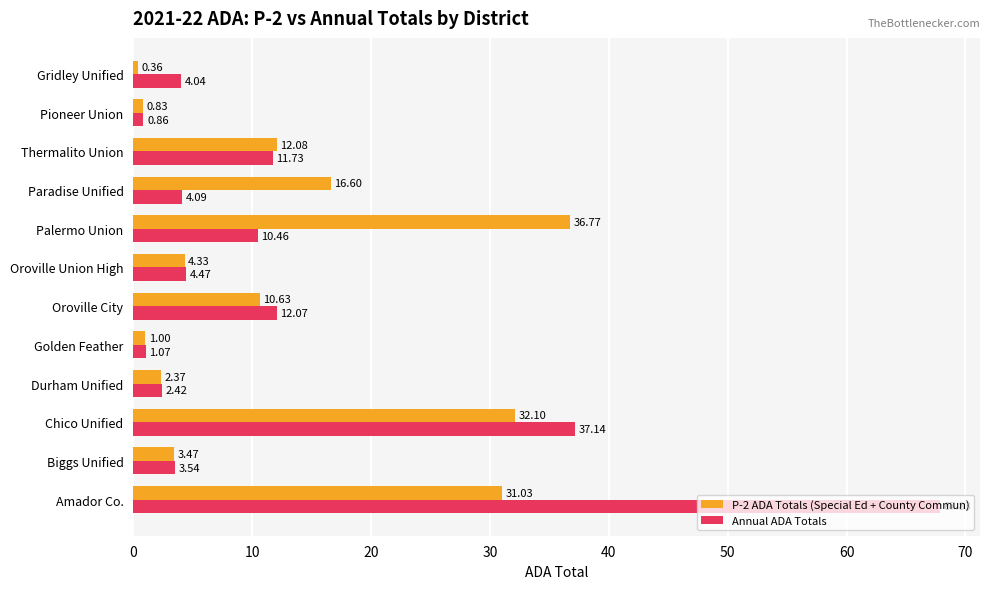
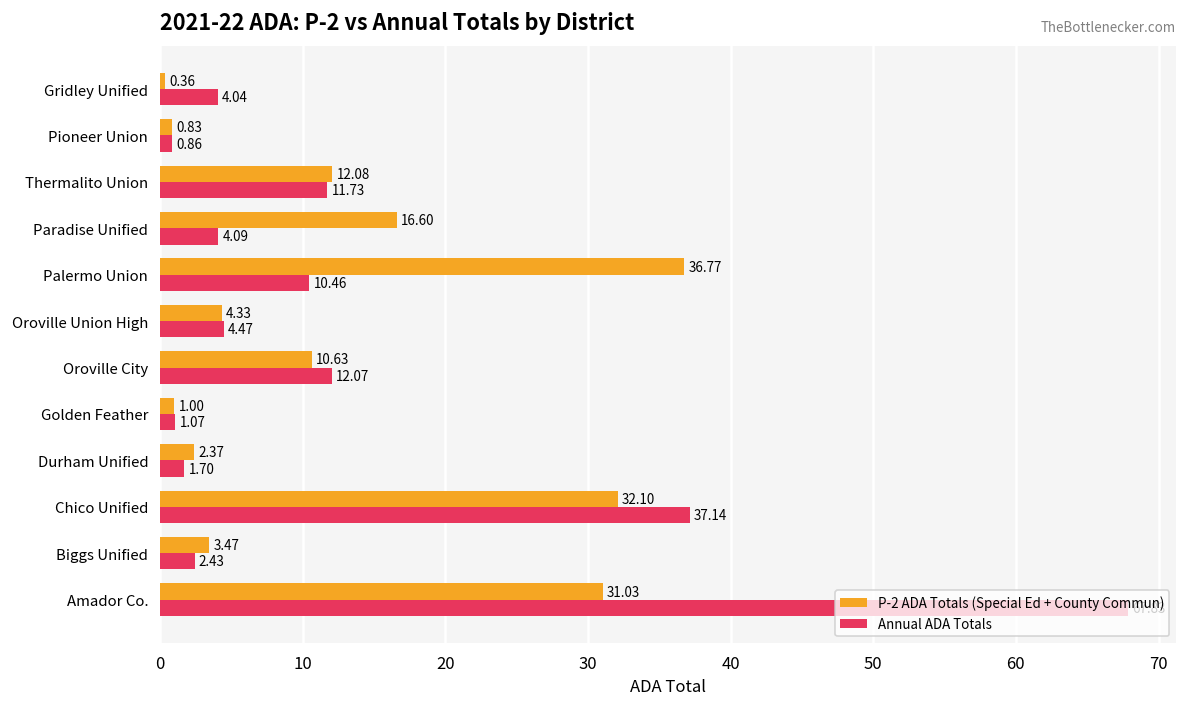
  {
    "P-2 ADA Totals (Special Ed + County Commun)": {
      "Gridley Unified": 0.36,
      "Pioneer Union": 0.83,
      "Thermalito Union": 12.08,
      "Paradise Unified": 16.60,
      "Palermo Union": 36.77,
      "Oroville Union High": 4.33,
      "Oroville City": 10.63,
      "Golden Feather": 1.00,
      "Durham Unified": 2.37,
      "Chico Unified": 32.10,
      "Biggs Unified": 3.47,
      "Amador Co.": 31.03
    },
    "Annual ADA Totals": {
      "Gridley Unified": 4.04,
      "Pioneer Union": 0.86,
      "Thermalito Union": 11.73,
      "Paradise Unified": 4.09,
      "Palermo Union": 10.46,
      "Oroville Union High": 4.47,
      "Oroville City": 12.07,
      "Golden Feather": 1.07,
-     "Durham Unified": 2.42,
+     "Durham Unified": 1.70,
      "Chico Unified": 37.14,
-     "Biggs Unified": 3.54
+     "Biggs Unified": 2.43
    }
  }
